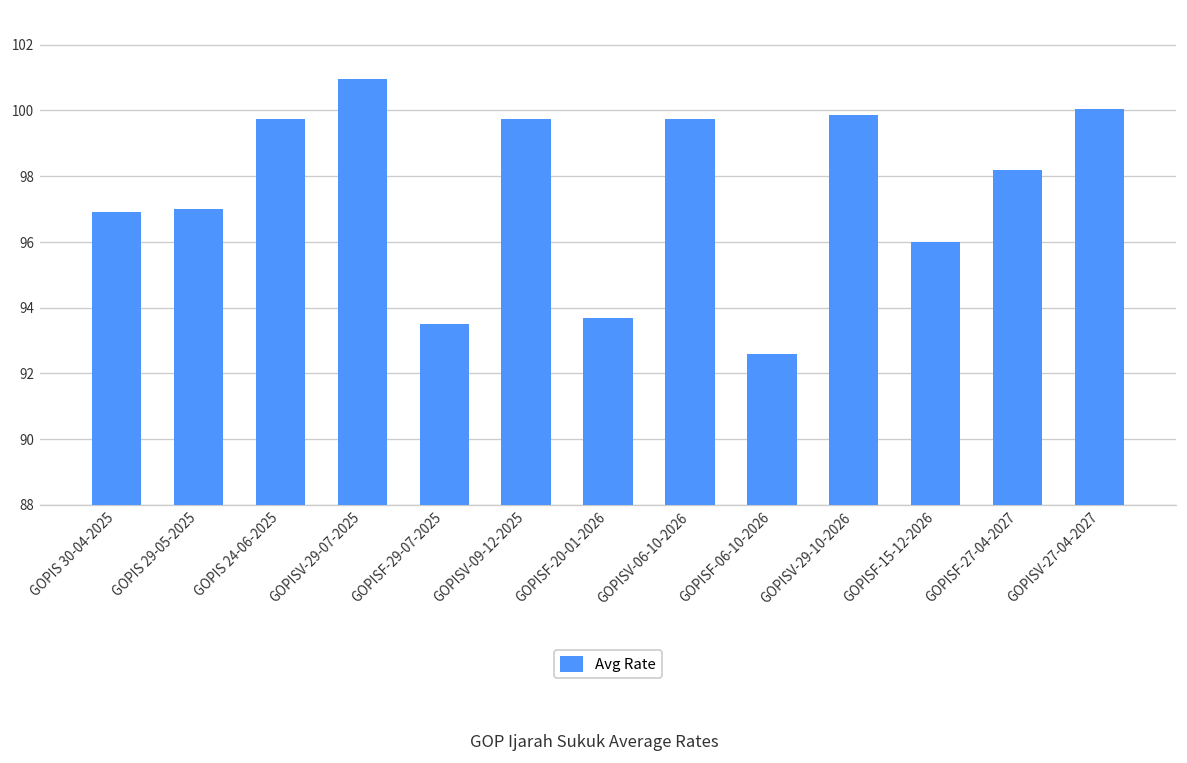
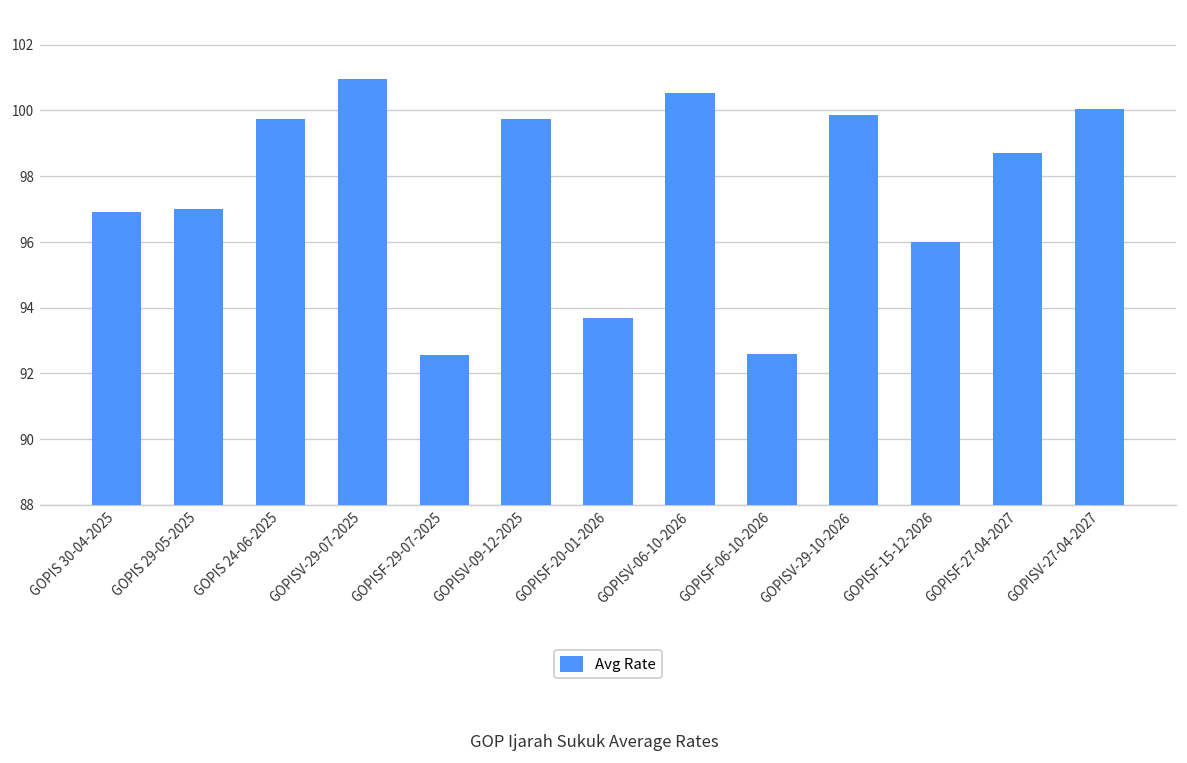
  {
    "GOPIS 30-04-2025": 96.9,
    "GOPIS 29-05-2025": 97.0,
    "GOPIS 24-06-2025": 99.7,
    "GOPISV-29-07-2025": 101.0,
-   "GOPISF-29-07-2025": 93.5,
+   "GOPISF-29-07-2025": 92.6,
    "GOPISV-09-12-2025": 99.8,
    "GOPISF-20-01-2026": 93.7,
-   "GOPISV-06-10-2026": 99.8,
+   "GOPISV-06-10-2026": 100.5,
    "GOPISF-06-10-2026": 92.6,
    "GOPISV-29-10-2026": 99.9,
    "GOPISF-15-12-2026": 96.0,
-   "GOPISF-27-04-2027": 98.2,
+   "GOPISF-27-04-2027": 98.7,
    "GOPISV-27-04-2027": 100.0
  }
